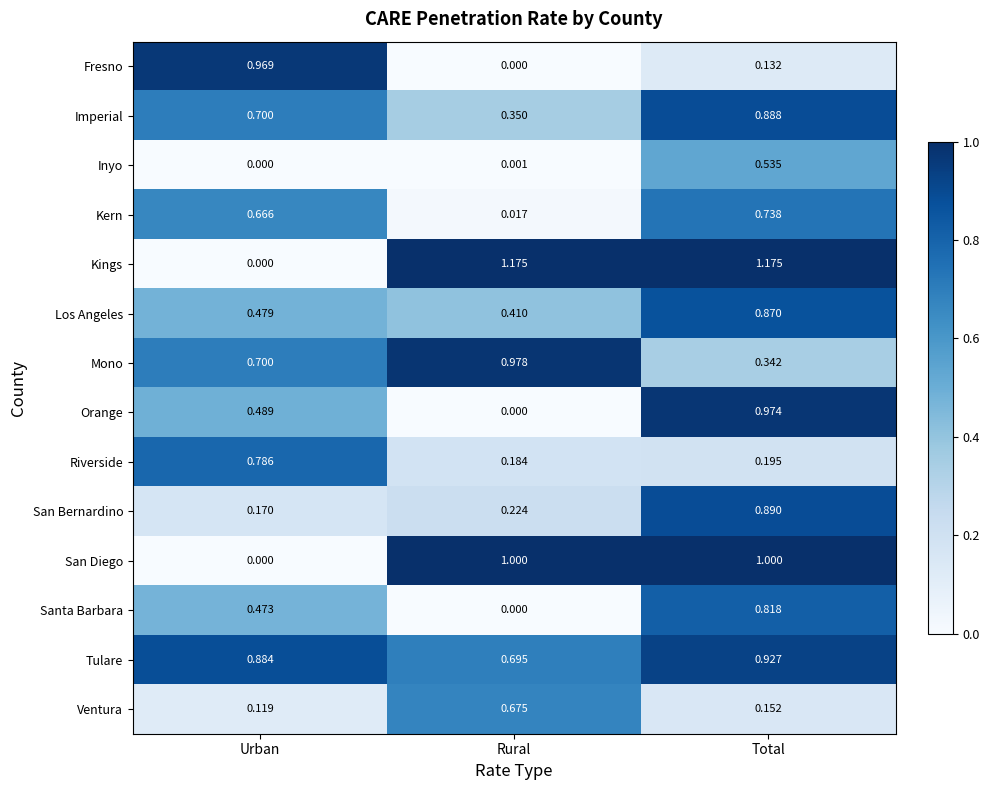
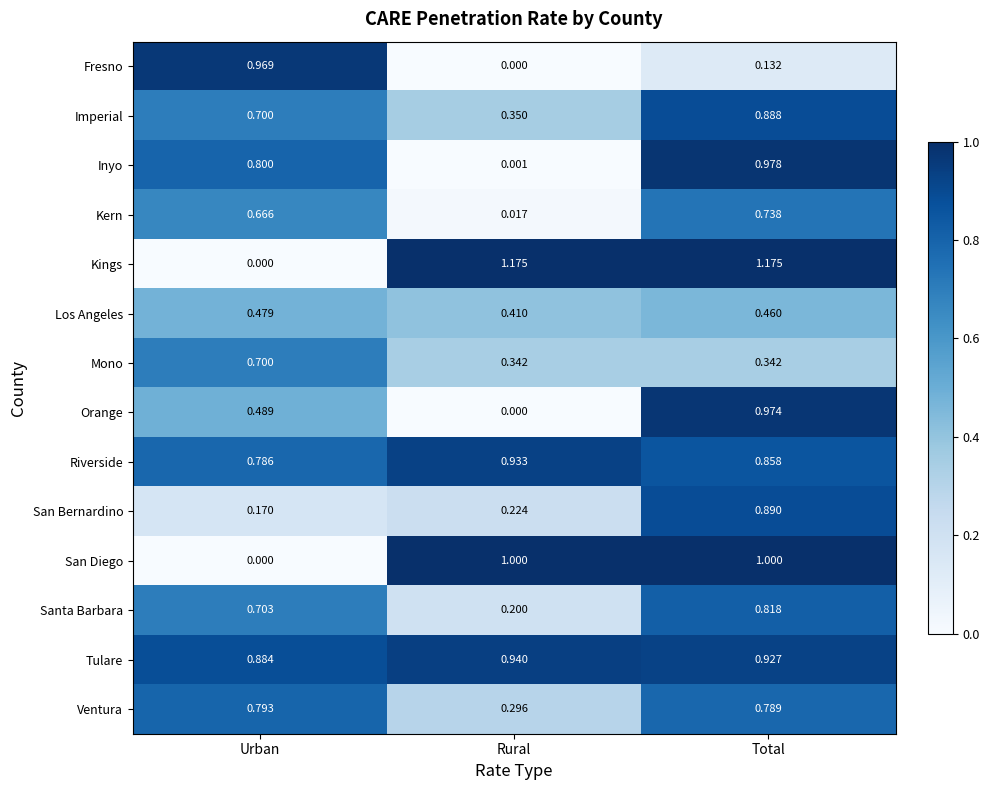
  {
    "Fresno": {
      "Urban": 0.969,
      "Rural": 0.000,
      "Total": 0.132
    },
    "Imperial": {
      "Urban": 0.700,
      "Rural": 0.350,
      "Total": 0.888
    },
    "Inyo": {
-     "Urban": 0.000,
+     "Urban": 0.800,
      "Rural": 0.001,
-     "Total": 0.535
+     "Total": 0.978
    },
    "Kern": {
      "Urban": 0.666,
      "Rural": 0.017,
      "Total": 0.738
    },
    "Kings": {
      "Urban": 0.000,
      "Rural": 1.175,
      "Total": 1.175
    },
    "Los Angeles": {
      "Urban": 0.479,
      "Rural": 0.410,
-     "Total": 0.870
+     "Total": 0.460
    },
    "Mono": {
      "Urban": 0.700,
-     "Rural": 0.978,
+     "Rural": 0.342,
      "Total": 0.342
    },
    "Orange": {
      "Urban": 0.489,
      "Rural": 0.000,
      "Total": 0.974
    },
    "Riverside": {
      "Urban": 0.786,
-     "Rural": 0.184,
-     "Total": 0.195
+     "Rural": 0.933,
+     "Total": 0.858
    },
    "San Bernardino": {
      "Urban": 0.170,
      "Rural": 0.224,
      "Total": 0.890
    },
    "San Diego": {
      "Urban": 0.000,
      "Rural": 1.000,
      "Total": 1.000
    },
    "Santa Barbara": {
-     "Urban": 0.473,
-     "Rural": 0.000,
+     "Urban": 0.703,
+     "Rural": 0.200,
      "Total": 0.818
    },
    "Tulare": {
      "Urban": 0.884,
-     "Rural": 0.695,
+     "Rural": 0.940,
      "Total": 0.927
    },
    "Ventura": {
-     "Urban": 0.119,
-     "Rural": 0.675,
-     "Total": 0.152
+     "Urban": 0.793,
+     "Rural": 0.296,
+     "Total": 0.789
    }
  }
